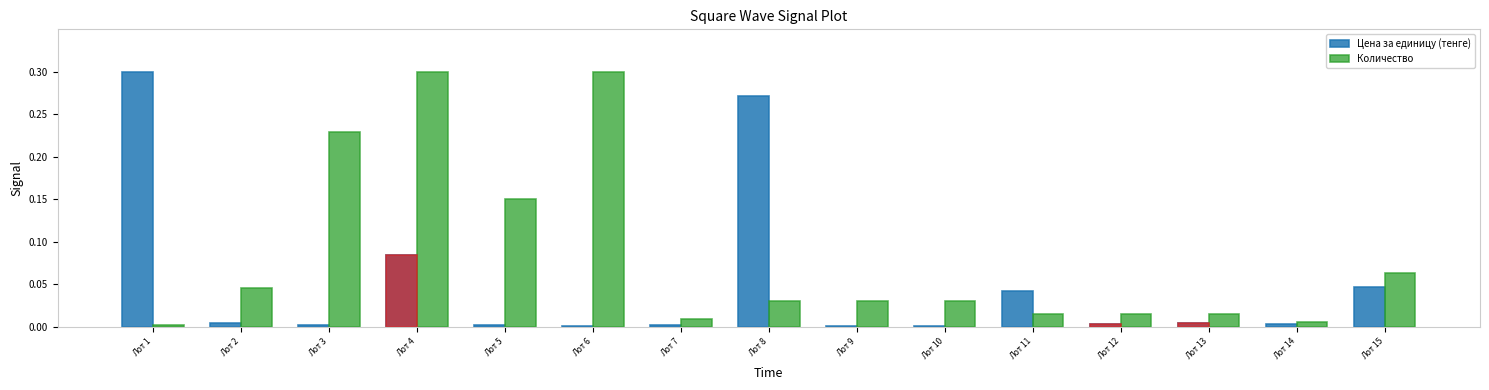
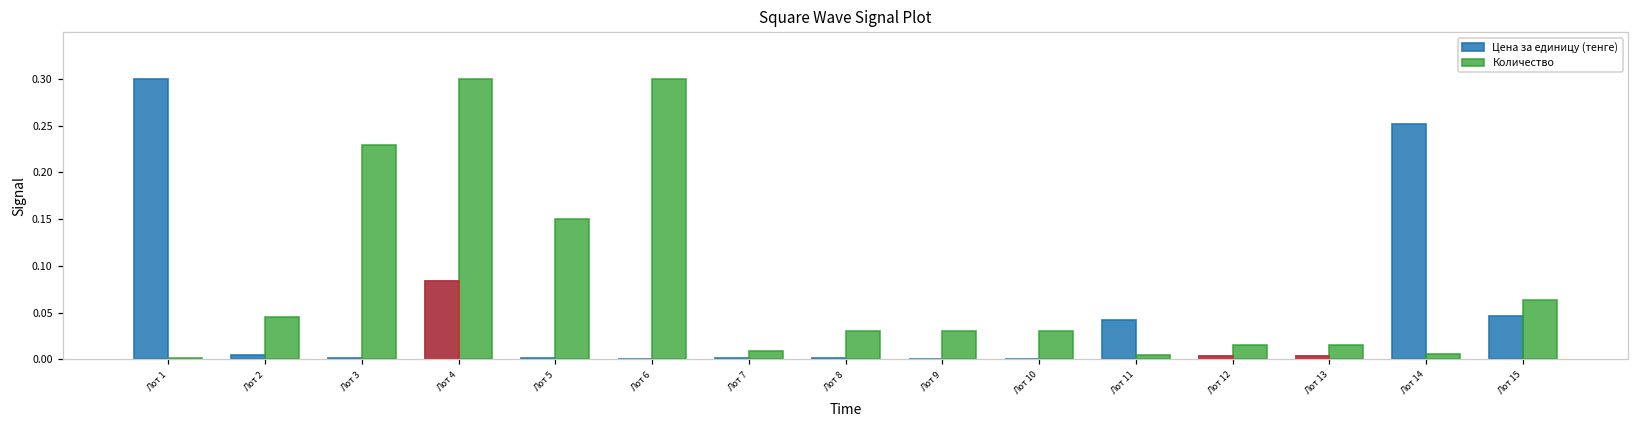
  {
    "Цена за единицу (тенге)": {
      "Лот 1": 0.30,
      "Лот 2": 0.00,
      "Лот 4": 0.08,
-     "Лот 8": 0.27,
+     "Лот 8": 0.00,
      "Лот 11": 0.04,
      "Лот 12": 0.00,
      "Лот 13": 0.00,
-     "Лот 14": 0.00,
+     "Лот 14": 0.25,
      "Лот 15": 0.05
    },
    "Количество": {
      "Лот 2": 0.05,
      "Лот 3": 0.23,
      "Лот 4": 0.30,
      "Лот 5": 0.15,
      "Лот 6": 0.30,
      "Лот 7": 0.01,
      "Лот 8": 0.03,
      "Лот 9": 0.03,
      "Лот 10": 0.03,
-     "Лот 11": 0.02,
+     "Лот 11": 0.00,
      "Лот 12": 0.02,
      "Лот 13": 0.02,
      "Лот 14": 0.01,
      "Лот 15": 0.06
    }
  }
